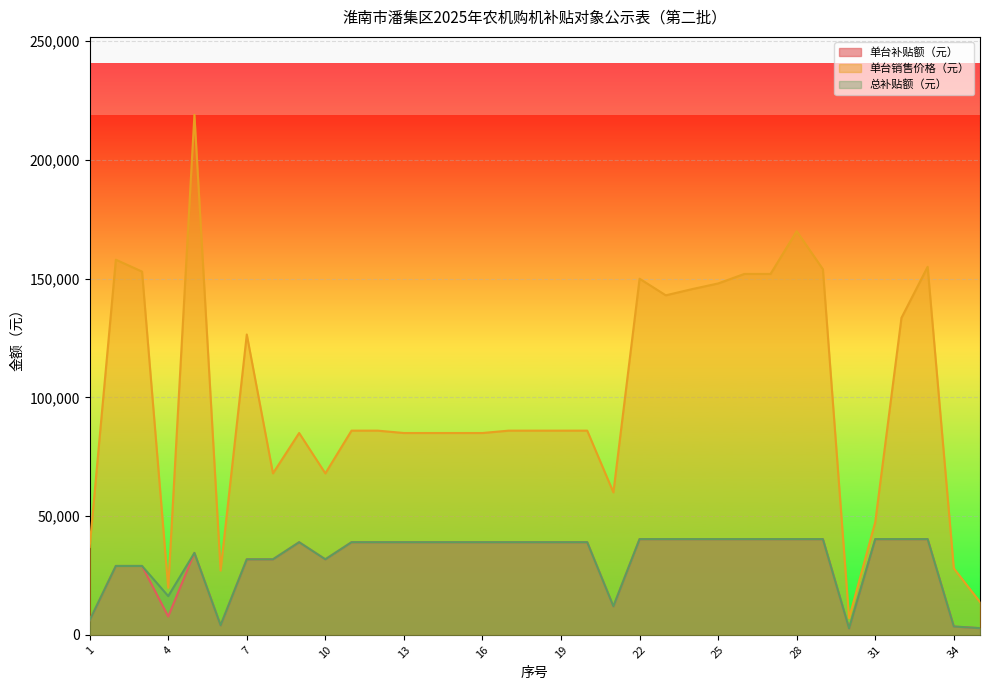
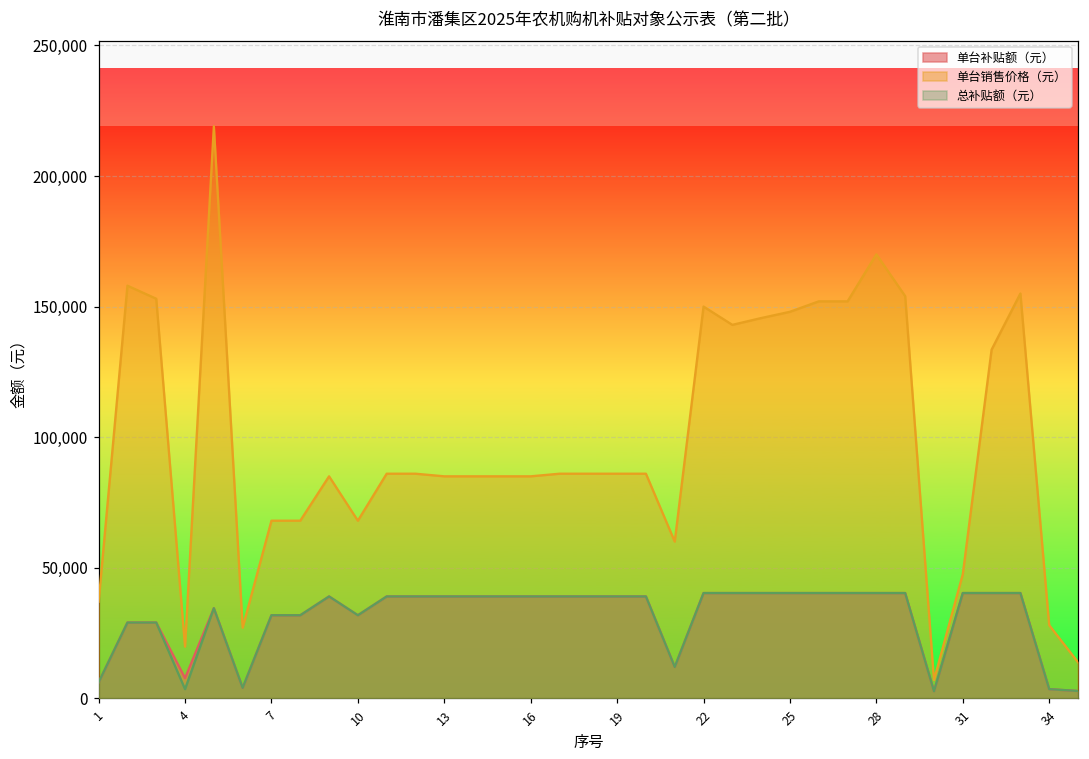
  {
    "单台补贴额（元）": {
      "4": "8,000"
    },
    "单台销售价格（元）": {
      "1": "37,000",
      "4": "20,000",
-     "7": "126,000",
+     "7": "68,000",
      "10": "68,000",
      "13": "85,000",
      "16": "85,000",
      "19": "86,000",
      "22": "150,000",
      "25": "148,000",
      "28": "170,000",
      "31": "48,000",
      "34": "28,000"
    },
    "总补贴额（元）": {
-     "4": "16,000"
+     "4": "4,000"
    }
  }
